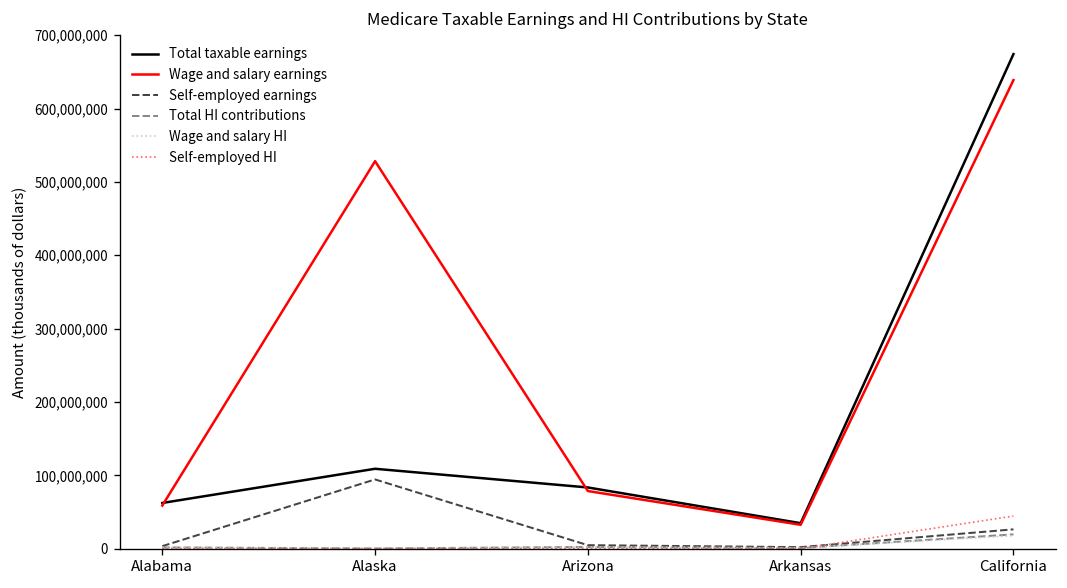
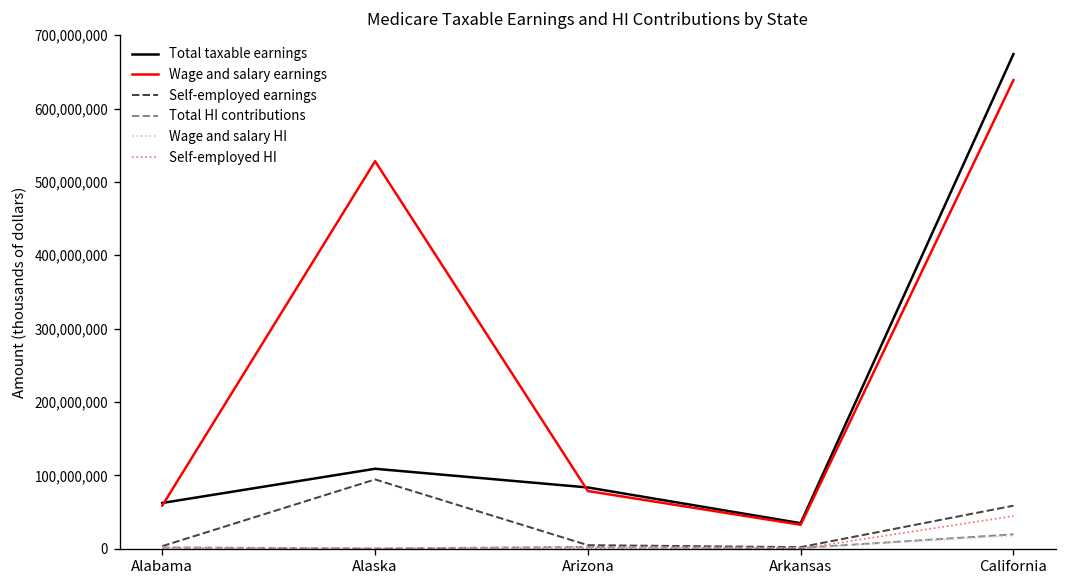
  {
    "Total taxable earnings": {
      "Alaska": "110,000,000",
      "Arizona": "80,000,000",
      "California": "670,000,000"
    },
    "Wage and salary earnings": {
      "Alaska": "530,000,000",
      "Arizona": "80,000,000",
      "California": "640,000,000"
    },
    "Self-employed earnings": {
      "Alaska": "90,000,000",
-     "California": "30,000,000"
+     "California": "60,000,000"
    },
    "Self-employed HI": {
      "California": "40,000,000"
    }
  }
